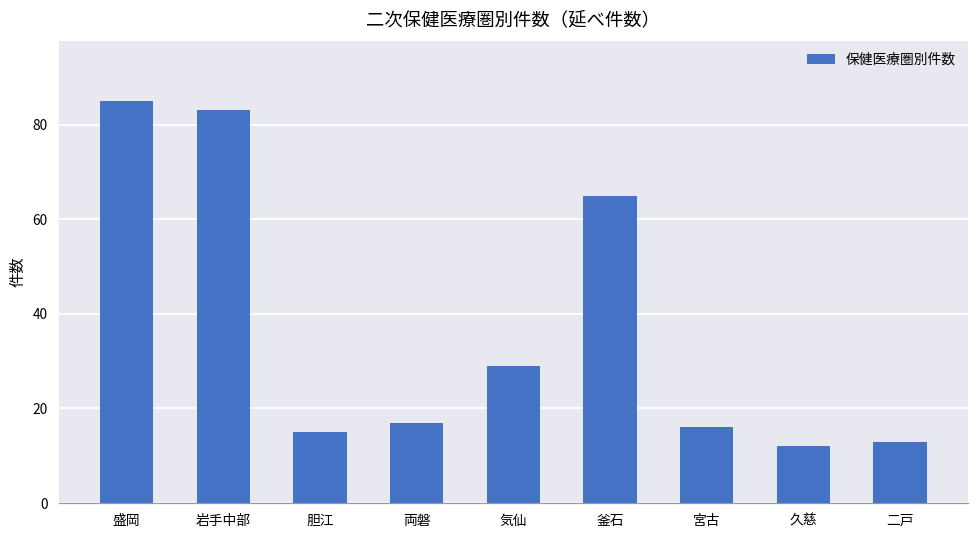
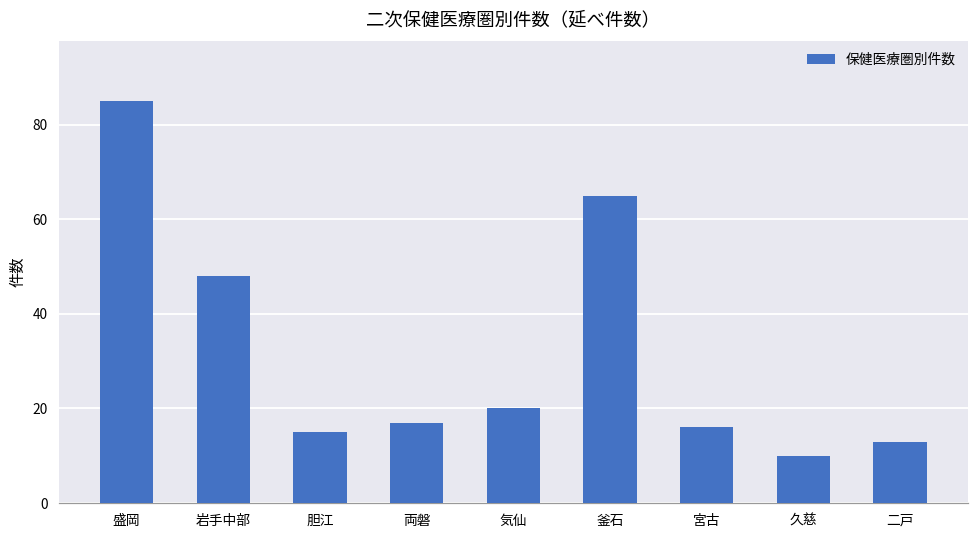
  {
    "盛岡": 85,
-   "岩手中部": 83,
+   "岩手中部": 48,
    "胆江": 15,
    "両磐": 17,
-   "気仙": 29,
+   "気仙": 20,
    "釜石": 65,
    "宮古": 16,
-   "久慈": 12,
+   "久慈": 10,
    "二戸": 13
  }
